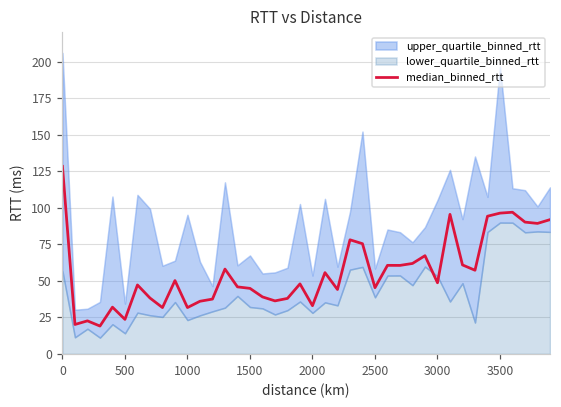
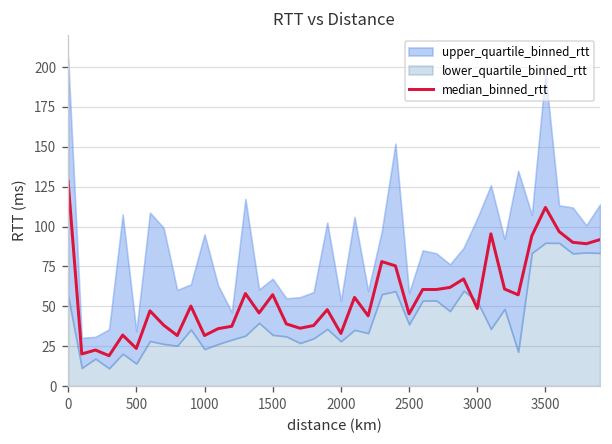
  {
    "median_binned_rtt": {
      "0": 128,
      "500": 24,
      "1000": 32,
-     "1500": 45,
+     "1500": 57,
      "2000": 33,
      "2500": 45,
      "3000": 49,
-     "3500": 96
+     "3500": 112
    }
  }
